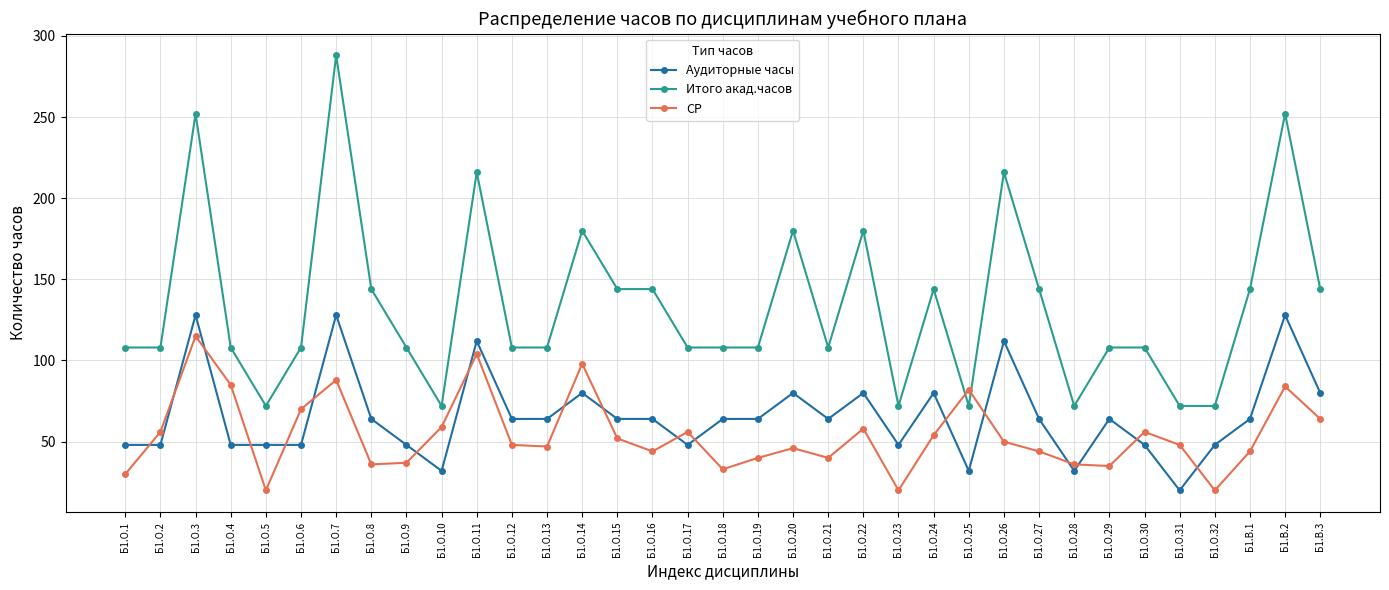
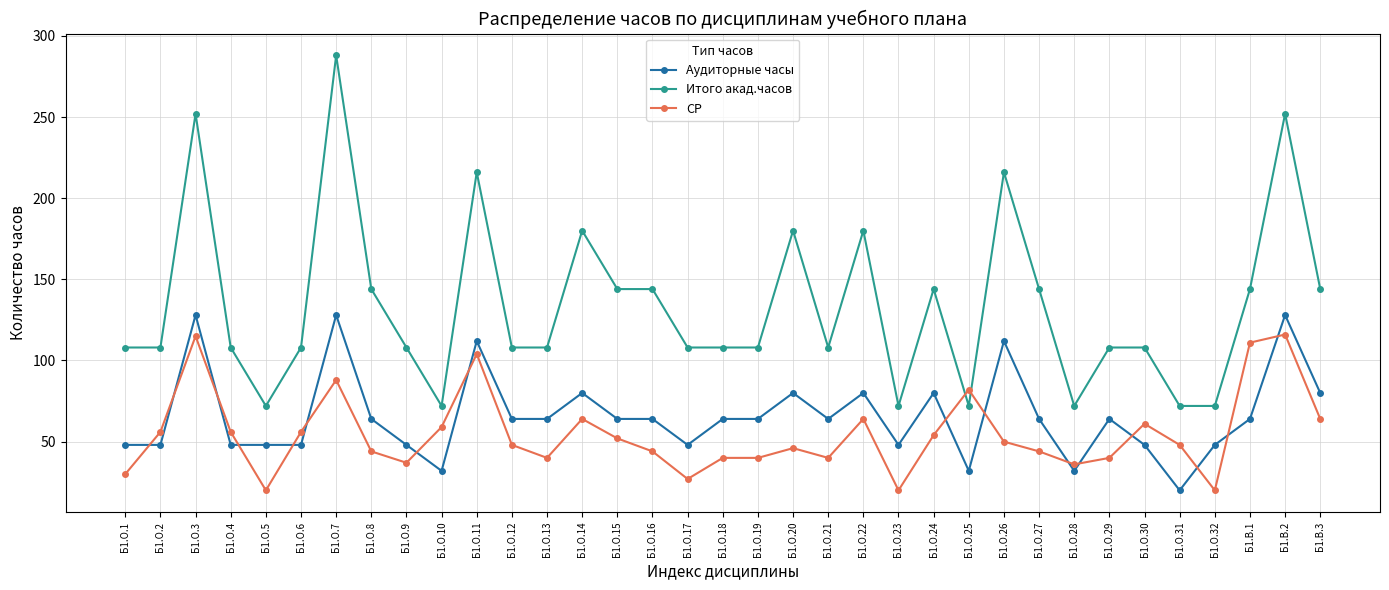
  {
    "СР": {
      "Б1.О.1": 30,
      "Б1.О.2": 56,
      "Б1.О.3": 115,
-     "Б1.О.4": 85,
+     "Б1.О.4": 56,
      "Б1.О.5": 20,
-     "Б1.О.6": 70,
+     "Б1.О.6": 56,
      "Б1.О.7": 88,
-     "Б1.О.8": 36,
+     "Б1.О.8": 44,
      "Б1.О.9": 37,
      "Б1.О.10": 59,
      "Б1.О.11": 104,
      "Б1.О.12": 48,
-     "Б1.О.13": 47,
-     "Б1.О.14": 98,
+     "Б1.О.13": 40,
+     "Б1.О.14": 64,
      "Б1.О.15": 52,
      "Б1.О.16": 44,
-     "Б1.О.17": 56,
-     "Б1.О.18": 33,
+     "Б1.О.17": 27,
+     "Б1.О.18": 40,
      "Б1.О.19": 40,
      "Б1.О.20": 46,
      "Б1.О.21": 40,
-     "Б1.О.22": 58,
+     "Б1.О.22": 64,
      "Б1.О.23": 20,
      "Б1.О.24": 54,
      "Б1.О.25": 82,
      "Б1.О.26": 50,
      "Б1.О.27": 44,
      "Б1.О.28": 36,
-     "Б1.О.29": 35,
-     "Б1.О.30": 56,
+     "Б1.О.29": 40,
+     "Б1.О.30": 61,
      "Б1.О.31": 48,
      "Б1.О.32": 20,
-     "Б1.В.1": 44,
-     "Б1.В.2": 84,
+     "Б1.В.1": 111,
+     "Б1.В.2": 116,
      "Б1.В.3": 64
    }
  }
